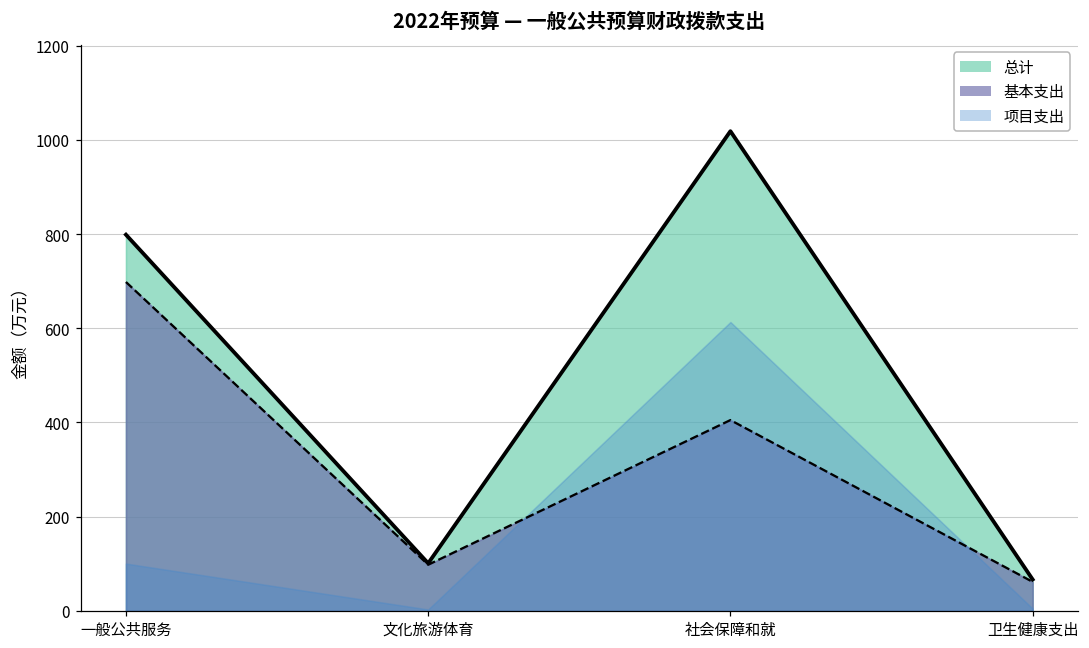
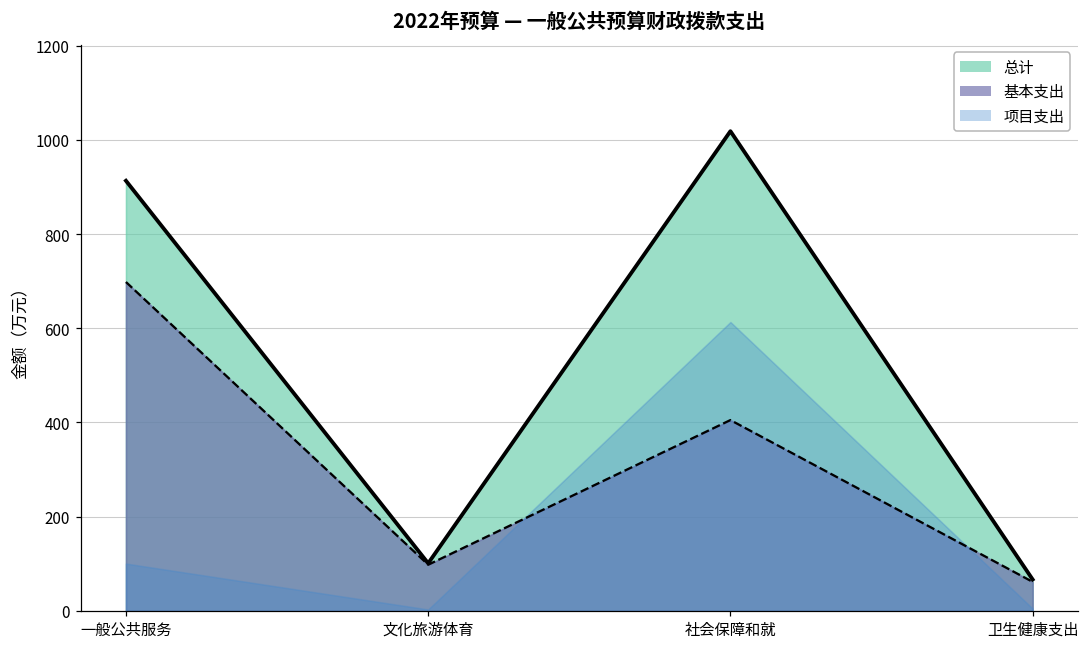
  {
    "总计": {
-     "一般公共服务": 800,
+     "一般公共服务": 910,
      "社会保障和就": 1020
    }
  }
